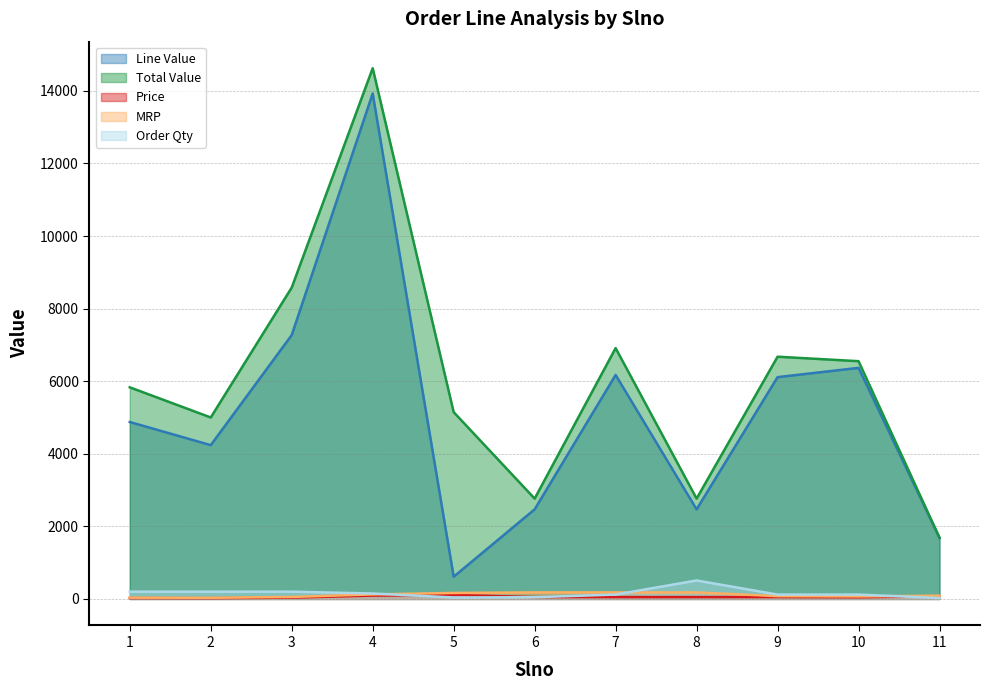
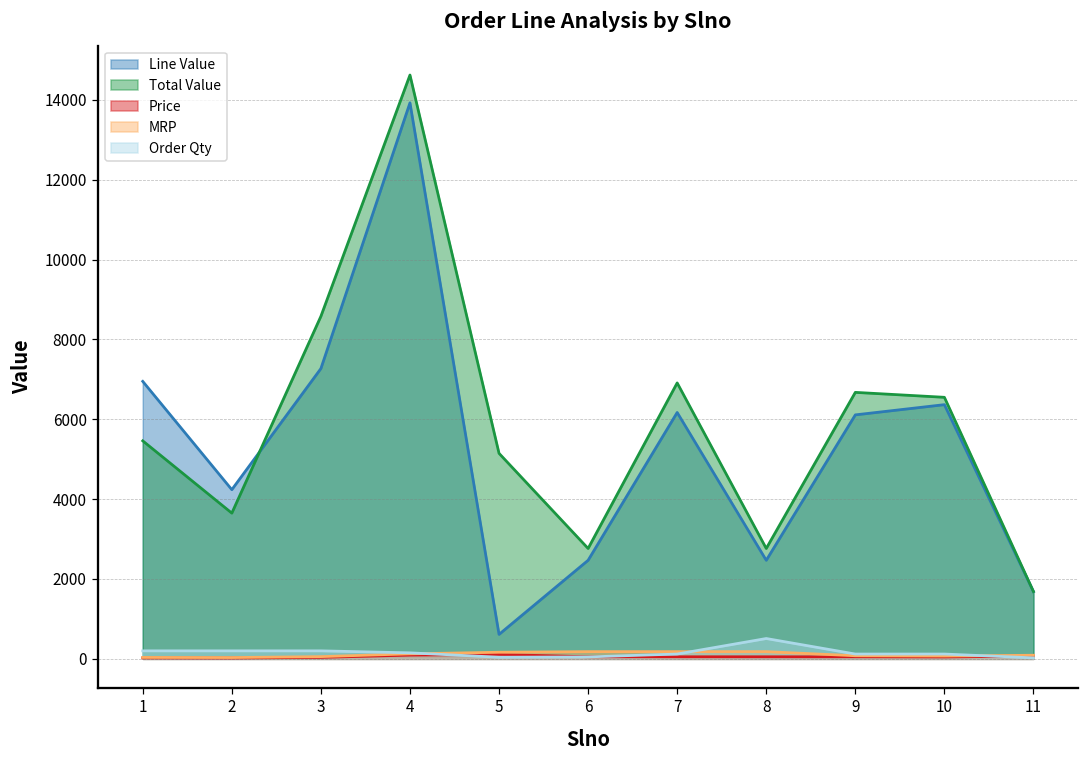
  {
    "Line Value": {
-     "1": 4900,
+     "1": 7000,
      "2": 4200,
      "3": 7300,
      "4": 13900,
      "5": 600,
      "6": 2500,
      "7": 6200,
      "8": 2500,
      "9": 6100,
      "10": 6400
    },
    "Total Value": {
-     "1": 5800,
-     "2": 5000,
+     "1": 5500,
+     "2": 3700,
      "3": 8600,
      "4": 14600,
      "5": 5100,
      "6": 2800,
      "7": 6900,
      "8": 2800,
      "9": 6700,
      "10": 6600
    },
    "Price": {
      "8": 100
    },
    "MRP": {
      "6": 200,
      "8": 200
    },
    "Order Qty": {
      "1": 200,
      "2": 200,
      "3": 200,
      "8": 500
    }
  }
